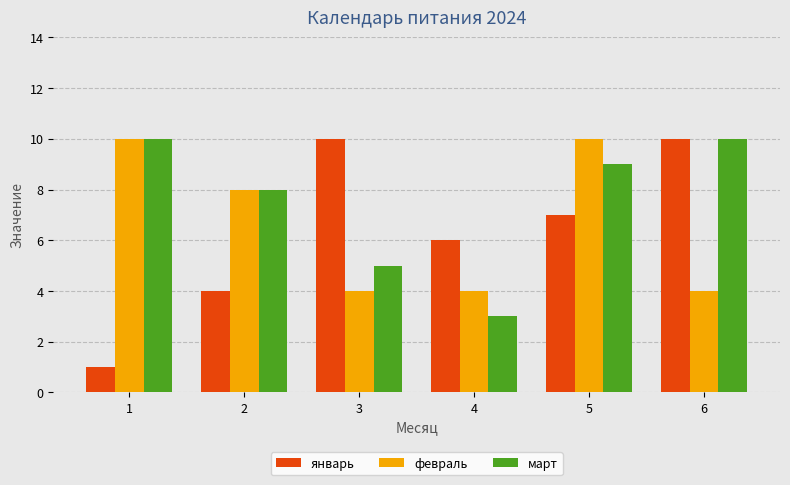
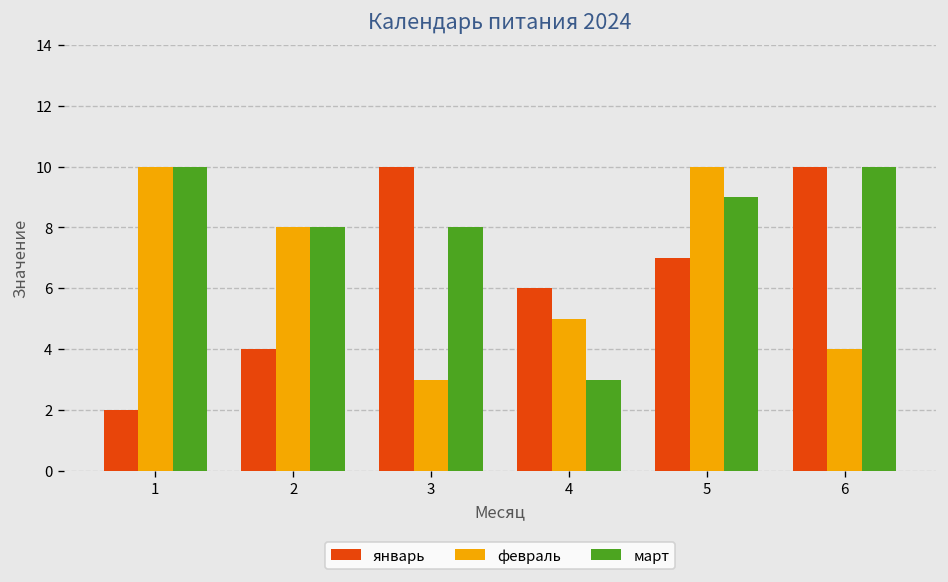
  {
    "январь": {
-     "1": 1,
+     "1": 2,
      "2": 4,
      "3": 10,
      "4": 6,
      "5": 7,
      "6": 10
    },
    "февраль": {
      "1": 10,
      "2": 8,
-     "3": 4,
-     "4": 4,
+     "3": 3,
+     "4": 5,
      "5": 10,
      "6": 4
    },
    "март": {
      "1": 10,
      "2": 8,
-     "3": 5,
+     "3": 8,
      "4": 3,
      "5": 9,
      "6": 10
    }
  }
